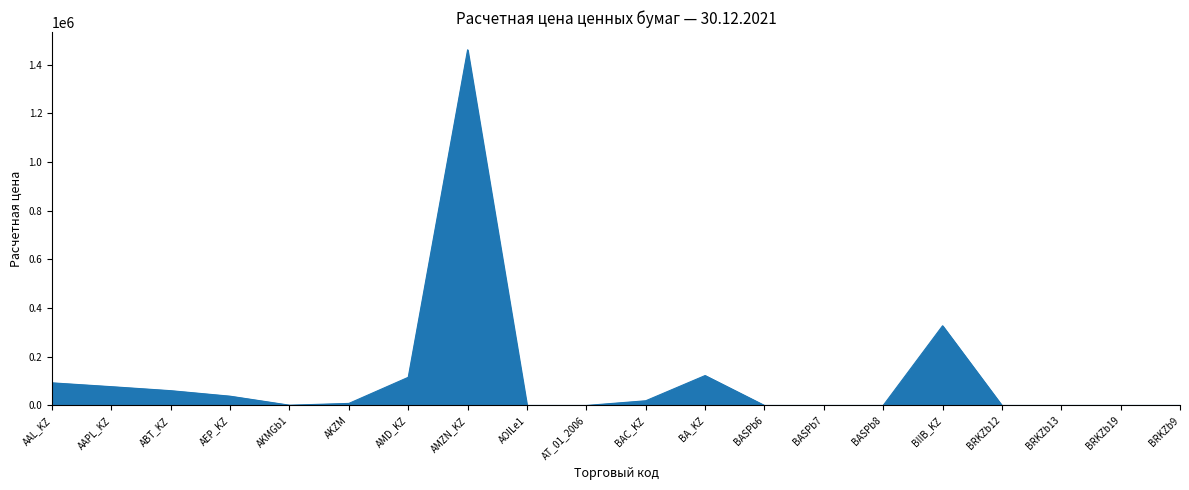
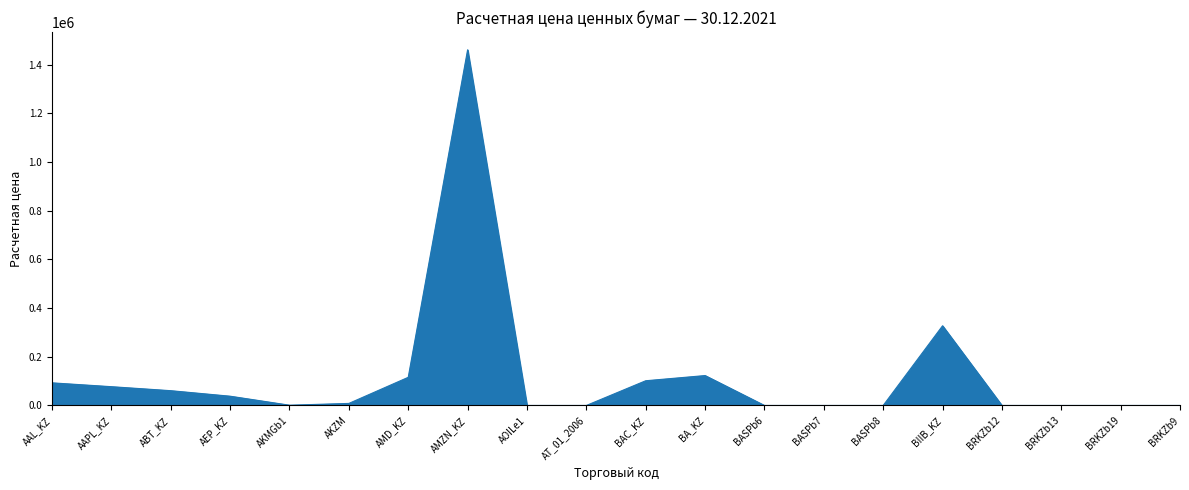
  {
    "AAL_KZ": 90000,
    "AAPL_KZ": 80000,
    "ABT_KZ": 60000,
    "AEP_KZ": 40000,
    "AKMGb1": 0,
    "AKZM": 10000,
    "AMD_KZ": 120000,
    "AMZN_KZ": 1460000,
    "AOILe1": 0,
    "AT_01_2006": 0,
-   "BAC_KZ": 20000,
+   "BAC_KZ": 100000,
    "BA_KZ": 120000,
    "BASPb6": 0,
    "BASPb7": 0,
    "BASPb8": 0,
    "BIIB_KZ": 330000,
    "BRKZb12": 0,
    "BRKZb13": 0,
    "BRKZb19": 0,
    "BRKZb9": 0
  }
